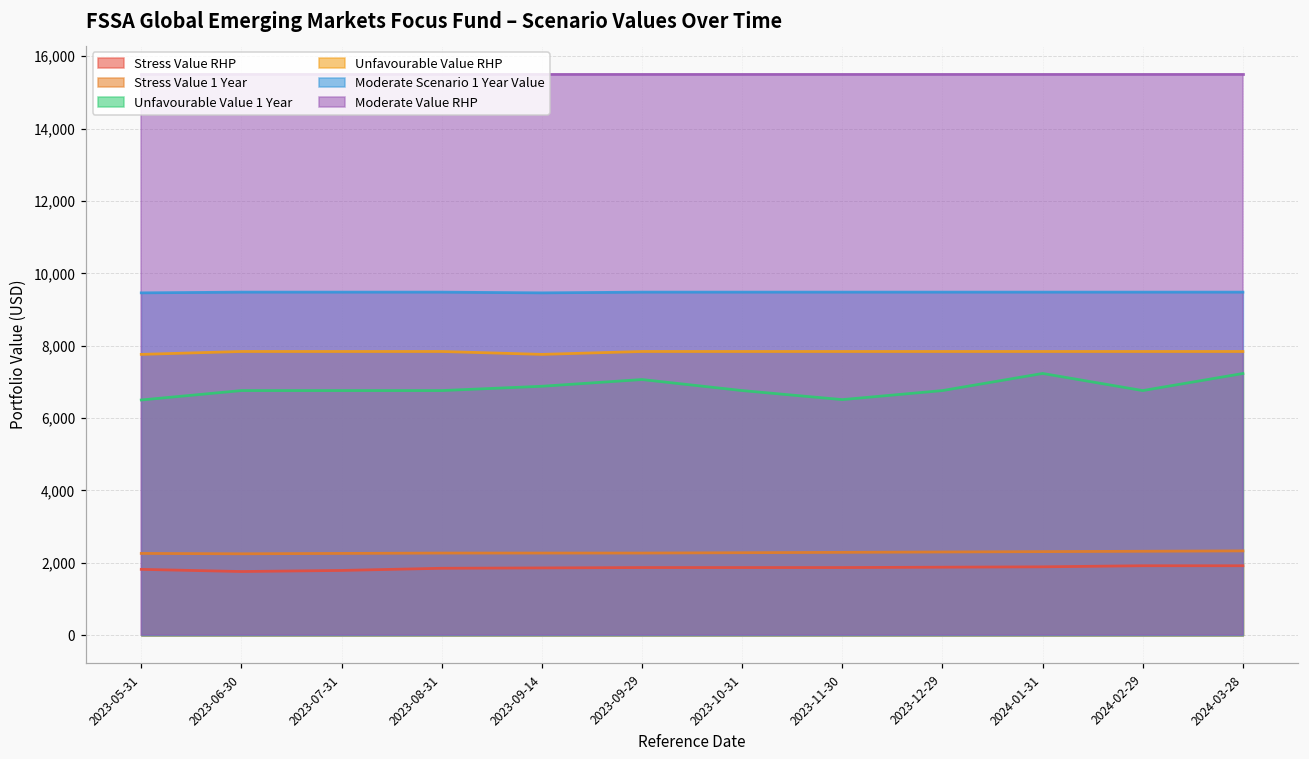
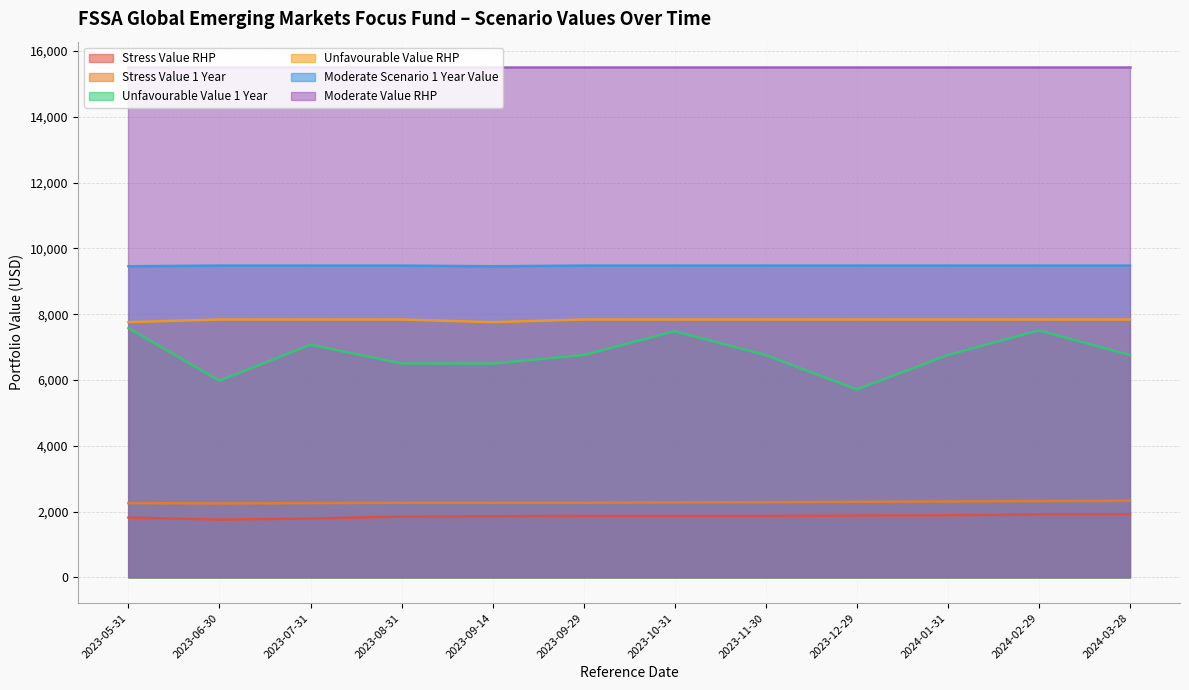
  {
    "Unfavourable Value 1 Year": {
-     "2023-05-31": "6,500",
-     "2023-06-30": "6,800",
-     "2023-07-31": "6,800",
-     "2023-08-31": "6,800",
-     "2023-09-14": "6,900",
-     "2023-09-29": "7,100",
-     "2023-10-31": "6,800",
-     "2023-11-30": "6,500",
-     "2023-12-29": "6,800",
-     "2024-01-31": "7,200",
-     "2024-02-29": "6,800",
-     "2024-03-28": "7,200"
+     "2023-05-31": "7,600",
+     "2023-06-30": "6,000",
+     "2023-07-31": "7,100",
+     "2023-08-31": "6,500",
+     "2023-09-14": "6,500",
+     "2023-09-29": "6,800",
+     "2023-10-31": "7,500",
+     "2023-11-30": "6,800",
+     "2023-12-29": "5,700",
+     "2024-01-31": "6,800",
+     "2024-02-29": "7,500",
+     "2024-03-28": "6,800"
    },
    "Moderate Scenario 1 Year Value": {
      "2023-05-31": "9,500",
      "2023-06-30": "9,500",
      "2023-07-31": "9,500",
      "2023-08-31": "9,500",
      "2023-09-14": "9,500",
      "2023-09-29": "9,500",
      "2023-10-31": "9,500",
      "2023-11-30": "9,500",
      "2023-12-29": "9,500",
      "2024-01-31": "9,500",
      "2024-02-29": "9,500",
      "2024-03-28": "9,500"
    },
    "Moderate Value RHP": {
      "2023-09-29": "15,500",
      "2023-10-31": "15,500",
      "2023-11-30": "15,500",
      "2023-12-29": "15,500",
      "2024-01-31": "15,500",
      "2024-02-29": "15,500",
      "2024-03-28": "15,500"
    }
  }
